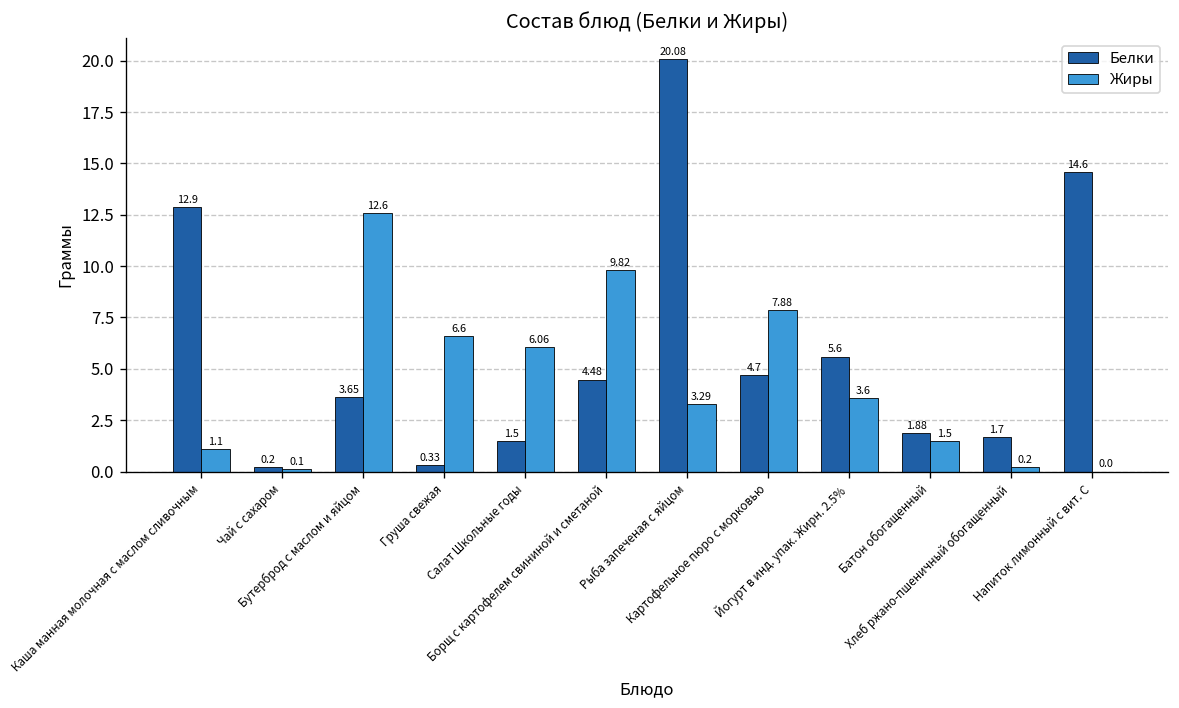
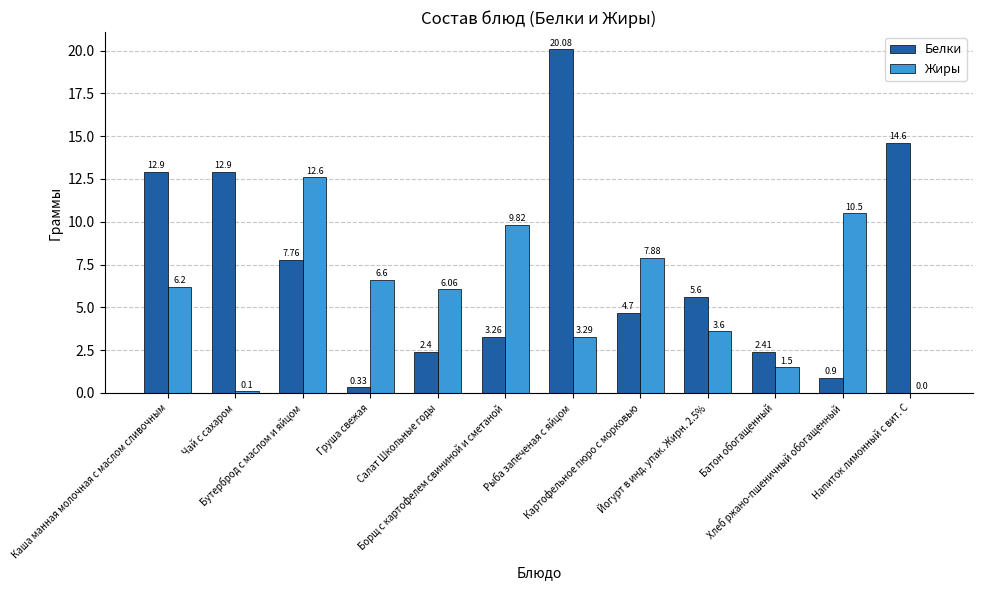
  {
    "Белки": {
      "Каша манная молочная с маслом сливочным": 12.9,
-     "Чай с сахаром": 0.2,
-     "Бутерброд с маслом и яйцом": 3.65,
+     "Чай с сахаром": 12.9,
+     "Бутерброд с маслом и яйцом": 7.76,
      "Груша свежая": 0.33,
-     "Салат Школьные годы": 1.5,
-     "Борщ с картофелем свининой и сметаной": 4.48,
+     "Салат Школьные годы": 2.4,
+     "Борщ с картофелем свининой и сметаной": 3.26,
      "Рыба запеченая с яйцом": 20.08,
      "Картофельное пюро с морковью": 4.7,
      "Йогурт в инд. упак. Жирн. 2.5%": 5.6,
-     "Батон обогащенный": 1.88,
-     "Хлеб ржано-пшеничный обогащенный": 1.7,
+     "Батон обогащенный": 2.41,
+     "Хлеб ржано-пшеничный обогащенный": 0.9,
      "Напиток лимонный с вит. С": 14.6
    },
    "Жиры": {
-     "Каша манная молочная с маслом сливочным": 1.1,
+     "Каша манная молочная с маслом сливочным": 6.2,
      "Чай с сахаром": 0.1,
      "Бутерброд с маслом и яйцом": 12.6,
      "Груша свежая": 6.6,
      "Салат Школьные годы": 6.06,
      "Борщ с картофелем свининой и сметаной": 9.82,
      "Рыба запеченая с яйцом": 3.29,
      "Картофельное пюро с морковью": 7.88,
      "Йогурт в инд. упак. Жирн. 2.5%": 3.6,
      "Батон обогащенный": 1.5,
-     "Хлеб ржано-пшеничный обогащенный": 0.2,
+     "Хлеб ржано-пшеничный обогащенный": 10.5,
      "Напиток лимонный с вит. С": 0.0
    }
  }
